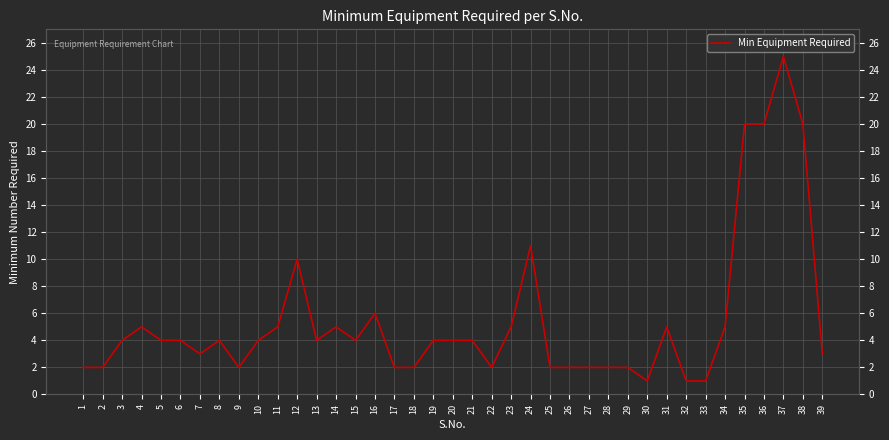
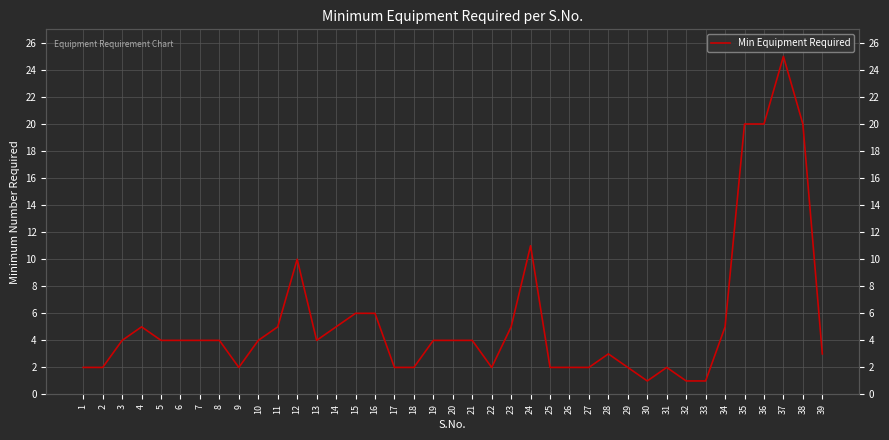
  {
    "1": 2,
    "2": 2,
    "3": 4,
    "4": 5,
    "5": 4,
    "6": 4,
-   "7": 3,
+   "7": 4,
    "8": 4,
    "9": 2,
    "10": 4,
    "11": 5,
    "12": 10,
    "13": 4,
    "14": 5,
-   "15": 4,
+   "15": 6,
    "16": 6,
    "17": 2,
    "18": 2,
    "19": 4,
    "20": 4,
    "21": 4,
    "22": 2,
    "23": 5,
    "24": 11,
    "25": 2,
    "26": 2,
    "27": 2,
-   "28": 2,
+   "28": 3,
    "29": 2,
    "30": 1,
-   "31": 5,
+   "31": 2,
    "32": 1,
    "33": 1,
    "34": 5,
    "35": 20,
    "36": 20,
    "37": 25,
    "38": 20,
    "39": 3
  }
